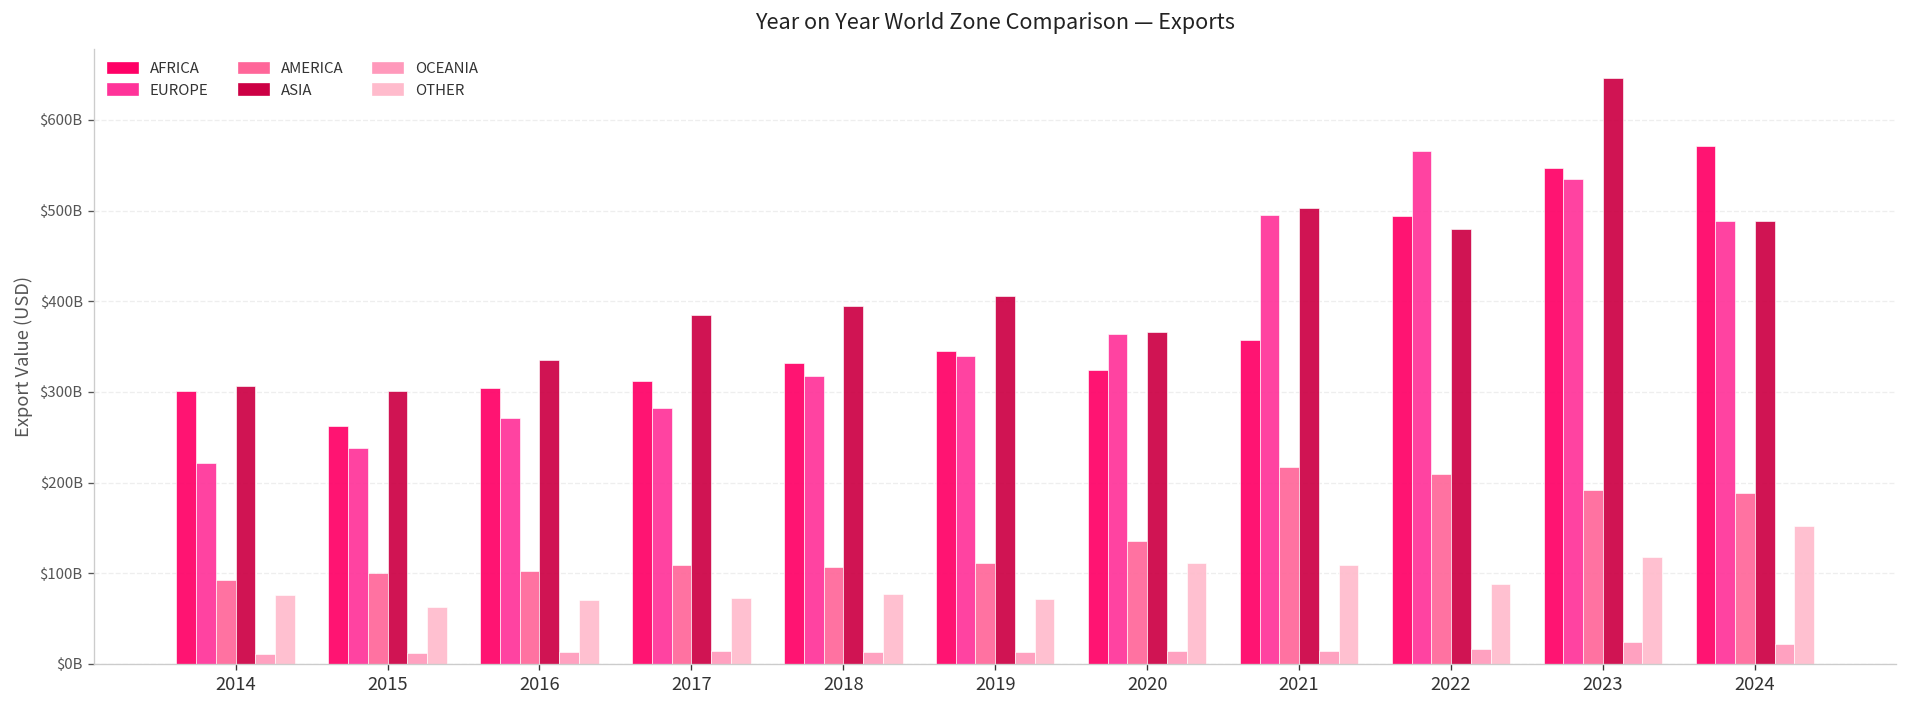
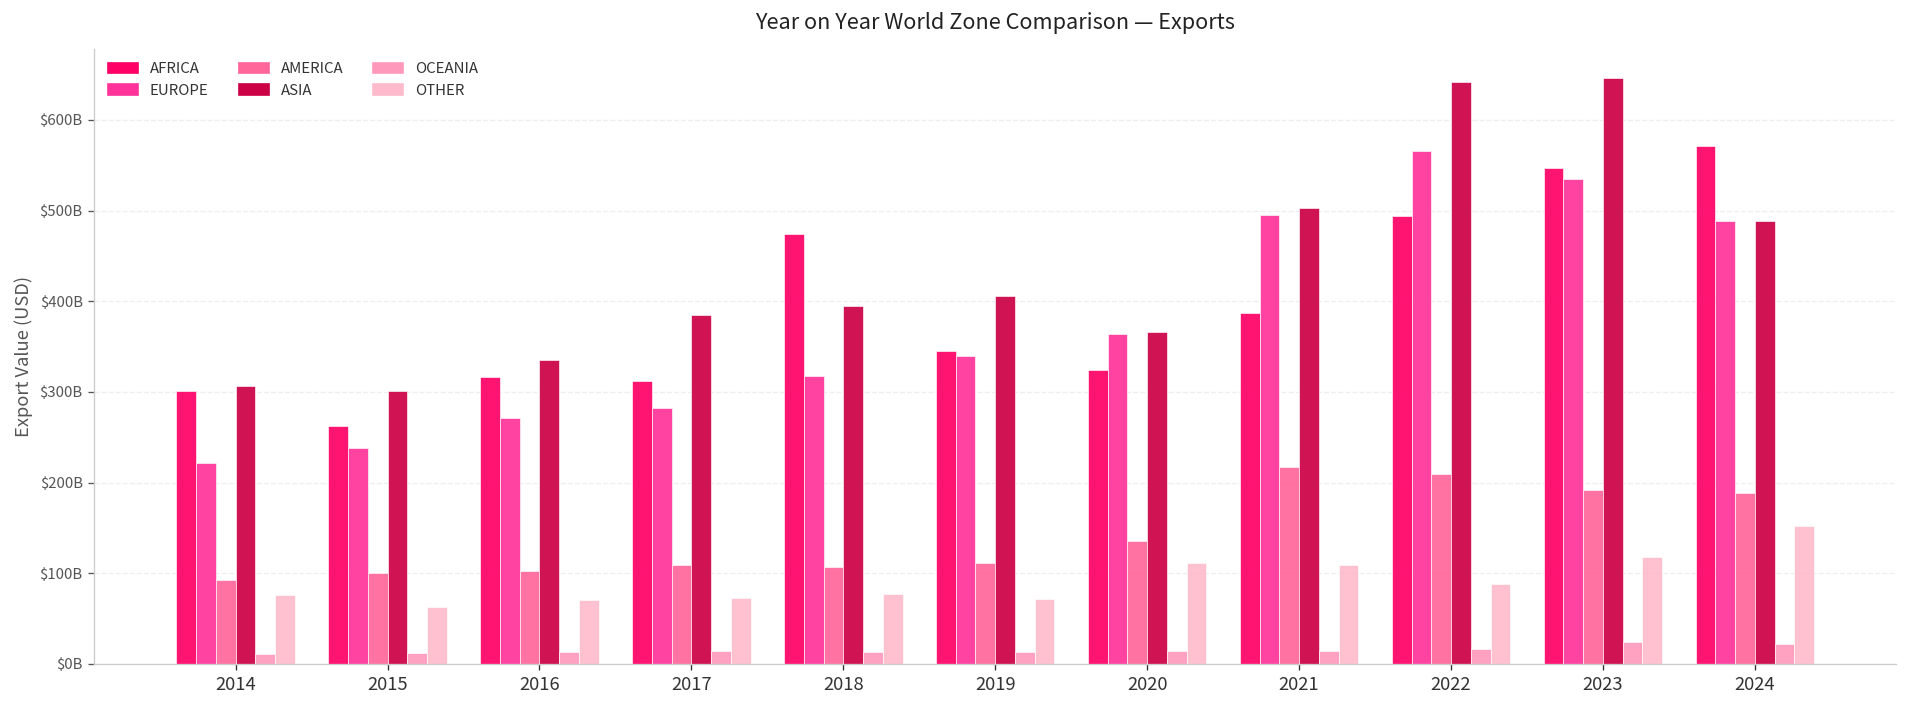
  {
    "AFRICA": {
      "2014": "$300000000000",
      "2015": "$260000000000",
-     "2016": "$300000000000",
+     "2016": "$320000000000",
      "2017": "$310000000000",
-     "2018": "$330000000000",
+     "2018": "$470000000000",
      "2019": "$350000000000",
      "2020": "$320000000000",
-     "2021": "$360000000000",
+     "2021": "$390000000000",
      "2022": "$490000000000",
      "2023": "$550000000000",
      "2024": "$570000000000"
    },
    "ASIA": {
      "2014": "$310000000000",
      "2015": "$300000000000",
      "2016": "$340000000000",
      "2017": "$380000000000",
      "2018": "$400000000000",
      "2019": "$410000000000",
      "2020": "$370000000000",
      "2021": "$500000000000",
-     "2022": "$480000000000",
+     "2022": "$640000000000",
      "2023": "$650000000000",
      "2024": "$490000000000"
    }
  }
